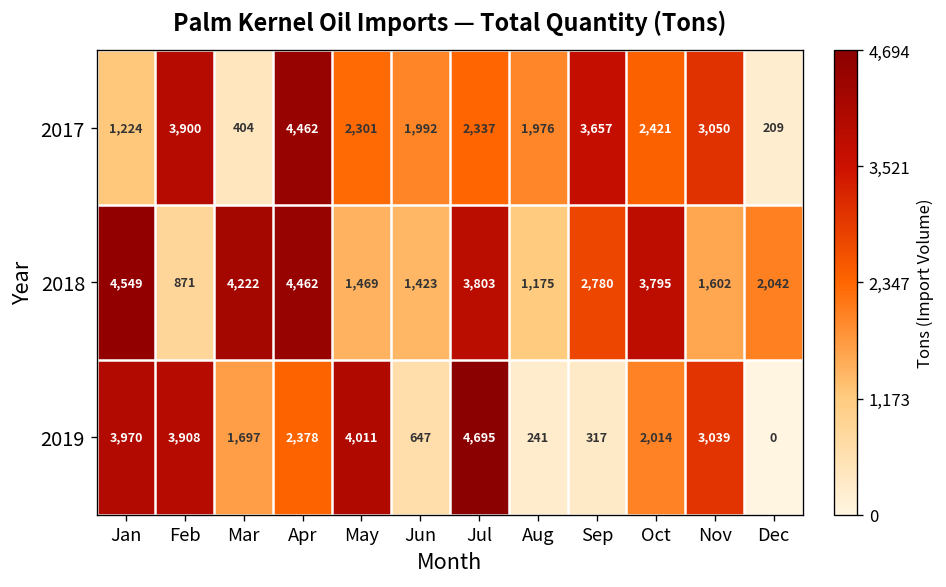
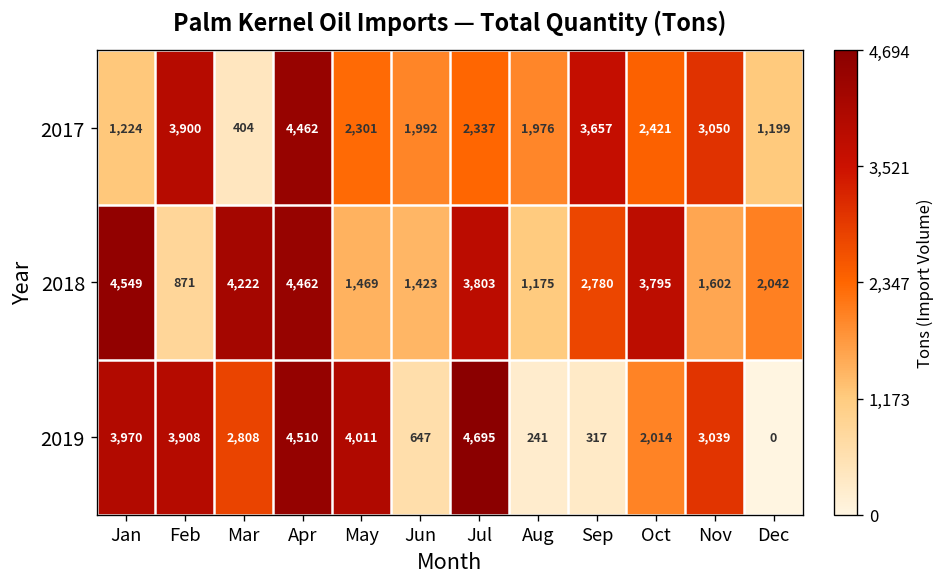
  {
    "2017": {
      "Jan": "1,224",
      "Feb": "3,900",
      "Mar": "404",
      "Apr": "4,462",
      "May": "2,301",
      "Jun": "1,992",
      "Jul": "2,337",
      "Aug": "1,976",
      "Sep": "3,657",
      "Oct": "2,421",
      "Nov": "3,050",
-     "Dec": "209"
+     "Dec": "1,199"
    },
    "2018": {
      "Jan": "4,549",
      "Feb": "871",
      "Mar": "4,222",
      "Apr": "4,462",
      "May": "1,469",
      "Jun": "1,423",
      "Jul": "3,803",
      "Aug": "1,175",
      "Sep": "2,780",
      "Oct": "3,795",
      "Nov": "1,602",
      "Dec": "2,042"
    },
    "2019": {
      "Jan": "3,970",
      "Feb": "3,908",
-     "Mar": "1,697",
-     "Apr": "2,378",
+     "Mar": "2,808",
+     "Apr": "4,510",
      "May": "4,011",
      "Jun": "647",
      "Jul": "4,695",
      "Aug": "241",
      "Sep": "317",
      "Oct": "2,014",
      "Nov": "3,039",
      "Dec": "0"
    }
  }
